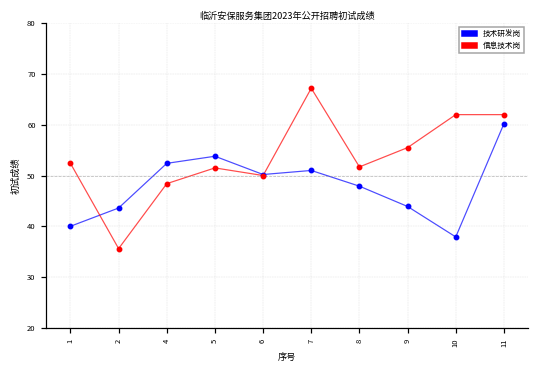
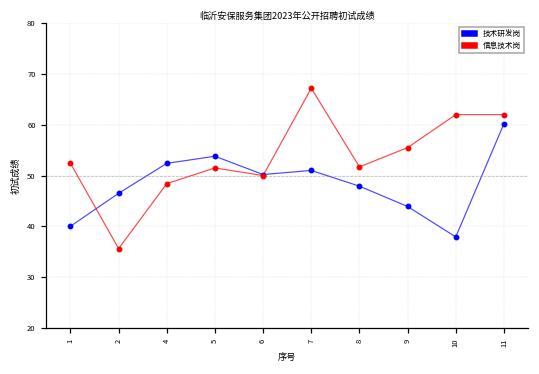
  {
    "技术研发岗": {
      "1": 40,
-     "2": 44,
+     "2": 47,
      "4": 52,
      "5": 54,
      "7": 51,
      "8": 48,
      "9": 44,
      "10": 38,
      "11": 60
    },
    "信息技术岗": {
      "1": 52,
      "2": 36,
      "4": 48,
      "5": 52,
      "7": 67,
      "8": 52,
      "9": 56,
      "10": 62,
      "11": 62
    }
  }
